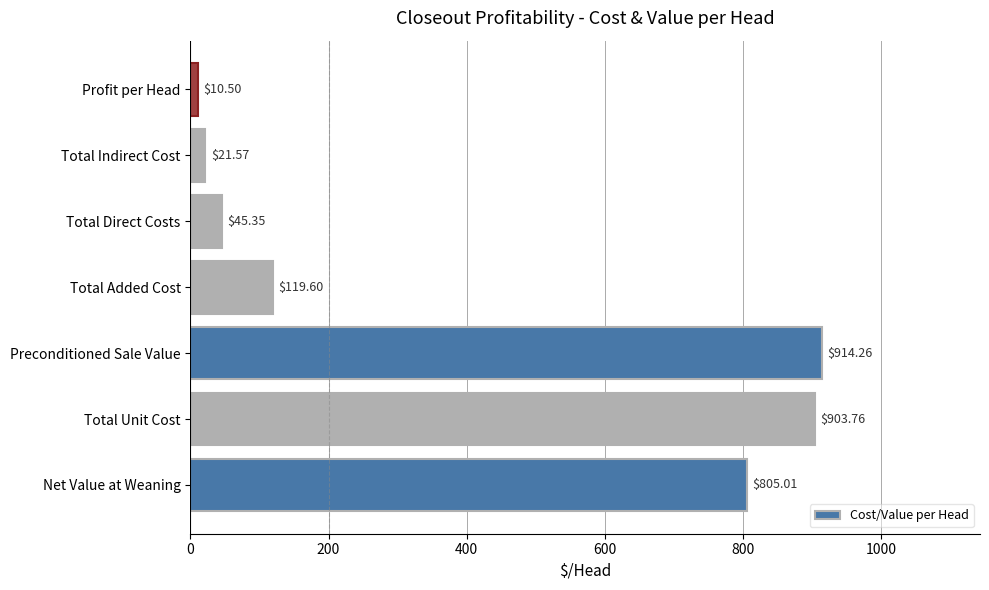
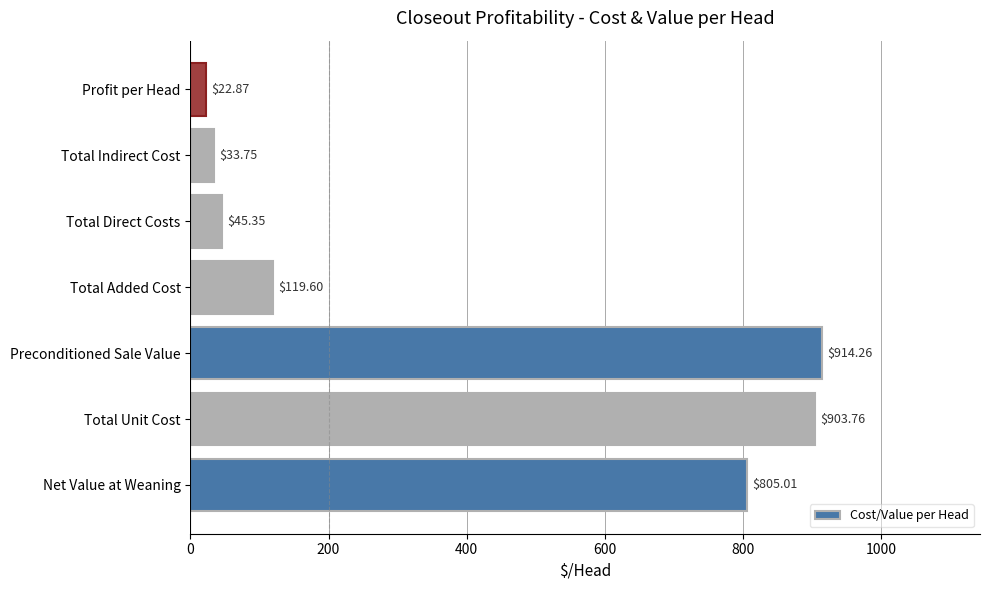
  {
-   "Profit per Head": "$10.50",
-   "Total Indirect Cost": "$21.57",
+   "Profit per Head": "$22.87",
+   "Total Indirect Cost": "$33.75",
    "Total Direct Costs": "$45.35",
    "Total Added Cost": "$119.60",
    "Preconditioned Sale Value": "$914.26",
    "Total Unit Cost": "$903.76",
    "Net Value at Weaning": "$805.01"
  }
